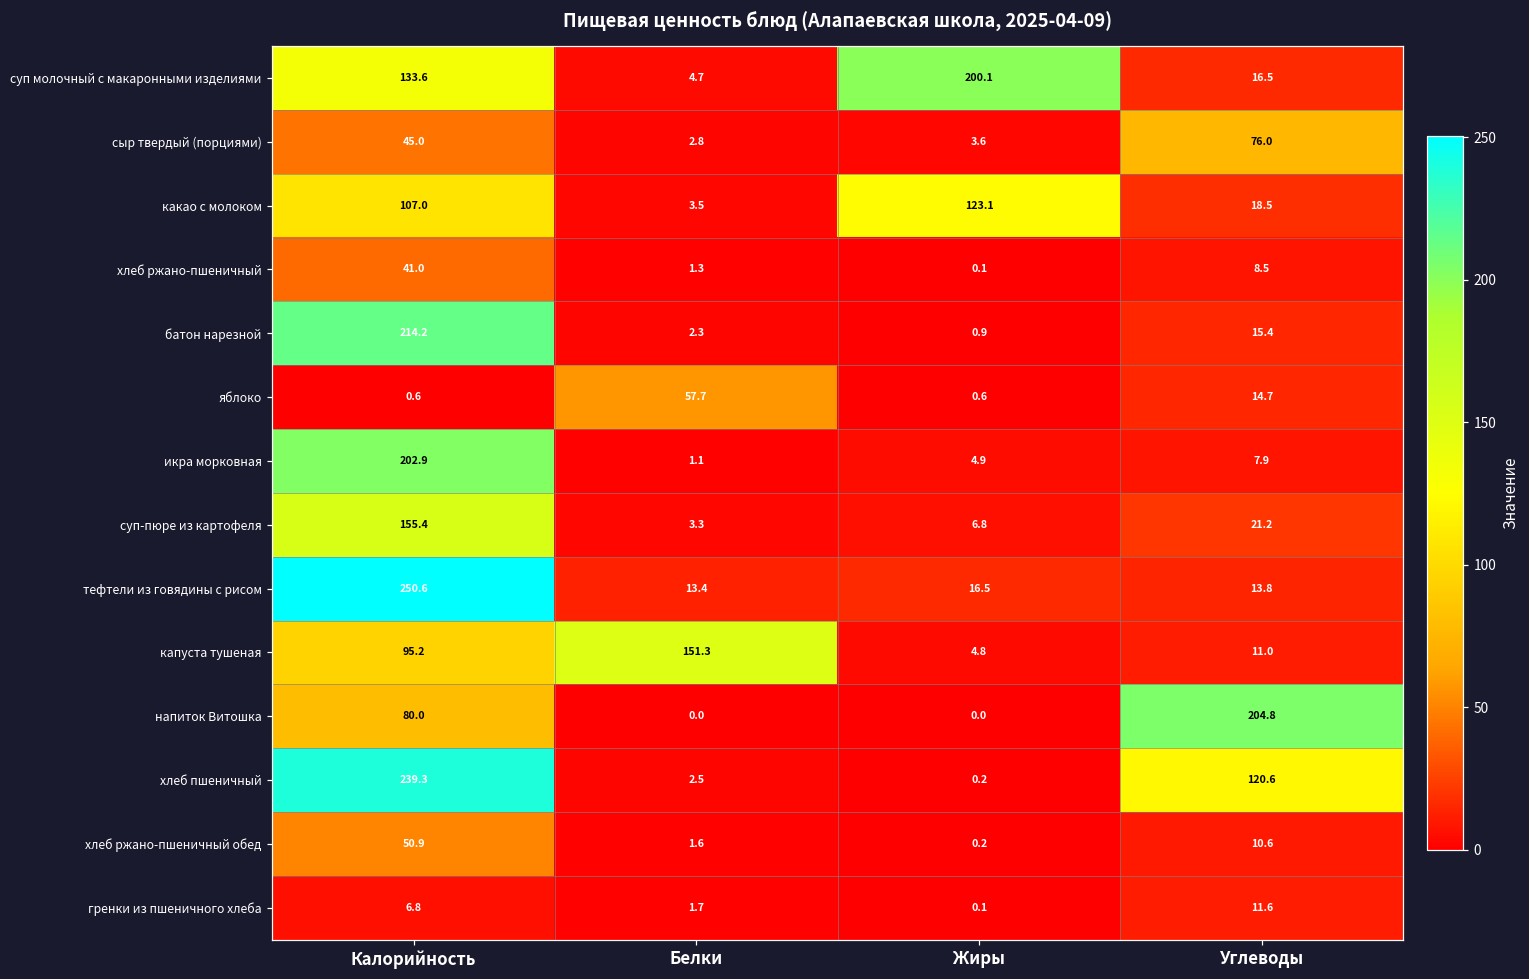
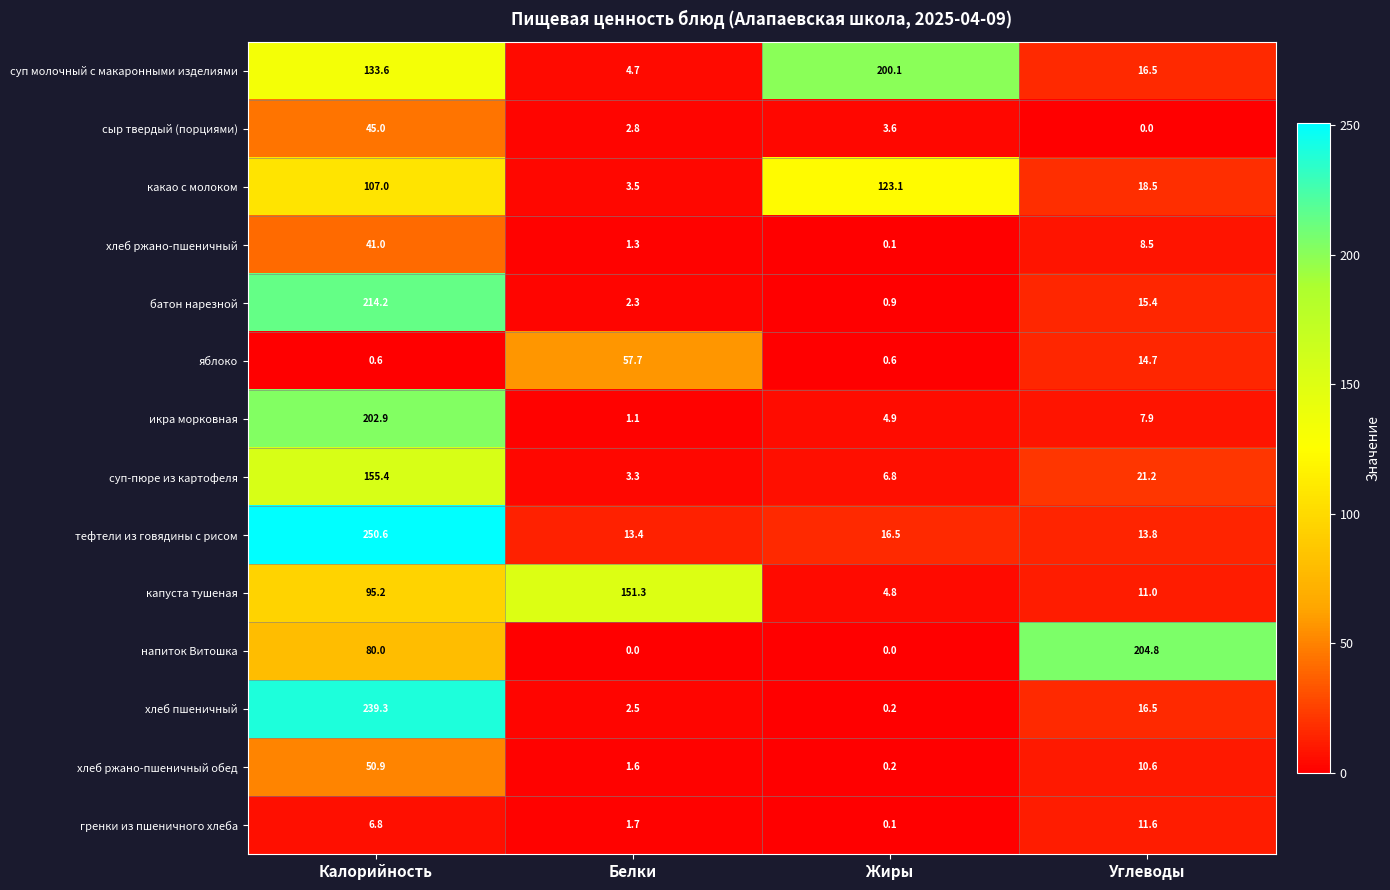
  {
    "суп молочный с макаронными изделиями": {
      "Калорийность": 133.6,
      "Белки": 4.7,
      "Жиры": 200.1,
      "Углеводы": 16.5
    },
    "сыр твердый (порциями)": {
      "Калорийность": 45.0,
      "Белки": 2.8,
      "Жиры": 3.6,
-     "Углеводы": 76.0
+     "Углеводы": 0.0
    },
    "какао с молоком": {
      "Калорийность": 107.0,
      "Белки": 3.5,
      "Жиры": 123.1,
      "Углеводы": 18.5
    },
    "хлеб ржано-пшеничный": {
      "Калорийность": 41.0,
      "Белки": 1.3,
      "Жиры": 0.1,
      "Углеводы": 8.5
    },
    "батон нарезной": {
      "Калорийность": 214.2,
      "Белки": 2.3,
      "Жиры": 0.9,
      "Углеводы": 15.4
    },
    "яблоко": {
      "Калорийность": 0.6,
      "Белки": 57.7,
      "Жиры": 0.6,
      "Углеводы": 14.7
    },
    "икра морковная": {
      "Калорийность": 202.9,
      "Белки": 1.1,
      "Жиры": 4.9,
      "Углеводы": 7.9
    },
    "суп-пюре из картофеля": {
      "Калорийность": 155.4,
      "Белки": 3.3,
      "Жиры": 6.8,
      "Углеводы": 21.2
    },
    "тефтели из говядины с рисом": {
      "Калорийность": 250.6,
      "Белки": 13.4,
      "Жиры": 16.5,
      "Углеводы": 13.8
    },
    "капуста тушеная": {
      "Калорийность": 95.2,
      "Белки": 151.3,
      "Жиры": 4.8,
      "Углеводы": 11.0
    },
    "напиток Витошка": {
      "Калорийность": 80.0,
      "Белки": 0.0,
      "Жиры": 0.0,
      "Углеводы": 204.8
    },
    "хлеб пшеничный": {
      "Калорийность": 239.3,
      "Белки": 2.5,
      "Жиры": 0.2,
-     "Углеводы": 120.6
+     "Углеводы": 16.5
    },
    "хлеб ржано-пшеничный обед": {
      "Калорийность": 50.9,
      "Белки": 1.6,
      "Жиры": 0.2,
      "Углеводы": 10.6
    },
    "гренки из пшеничного хлеба": {
      "Калорийность": 6.8,
      "Белки": 1.7,
      "Жиры": 0.1,
      "Углеводы": 11.6
    }
  }
